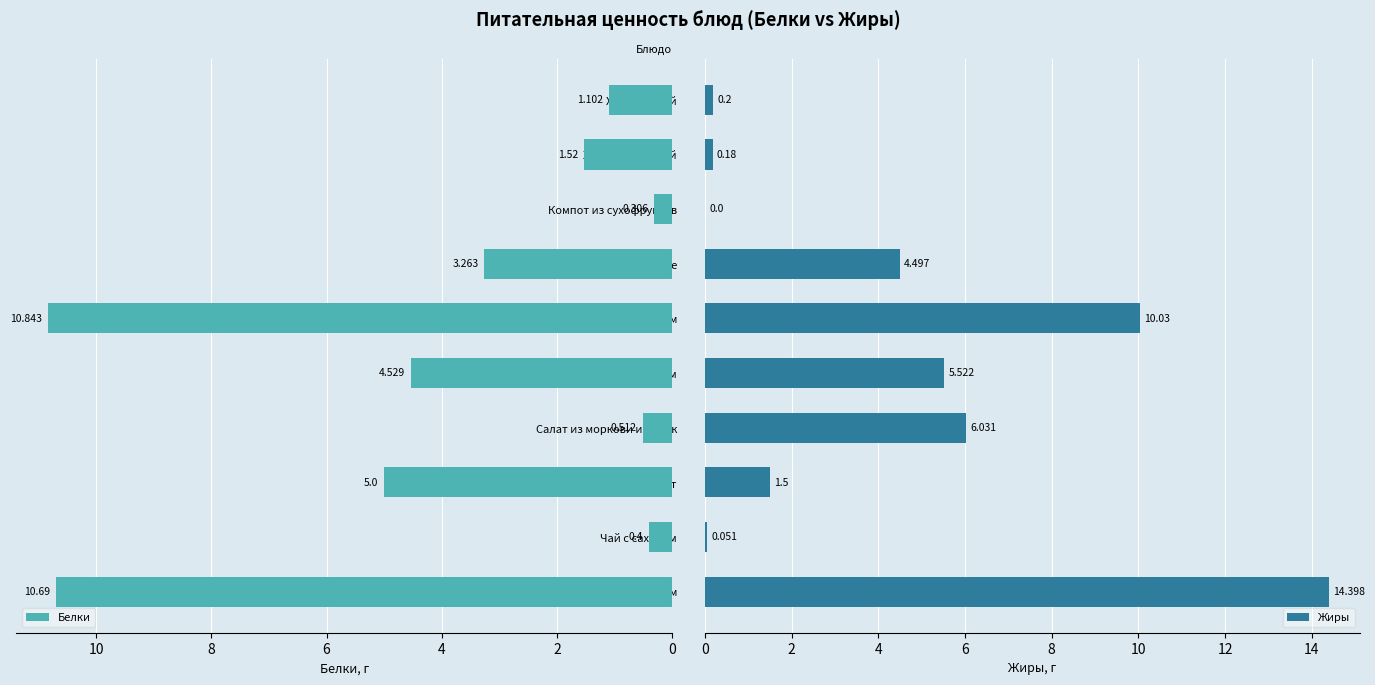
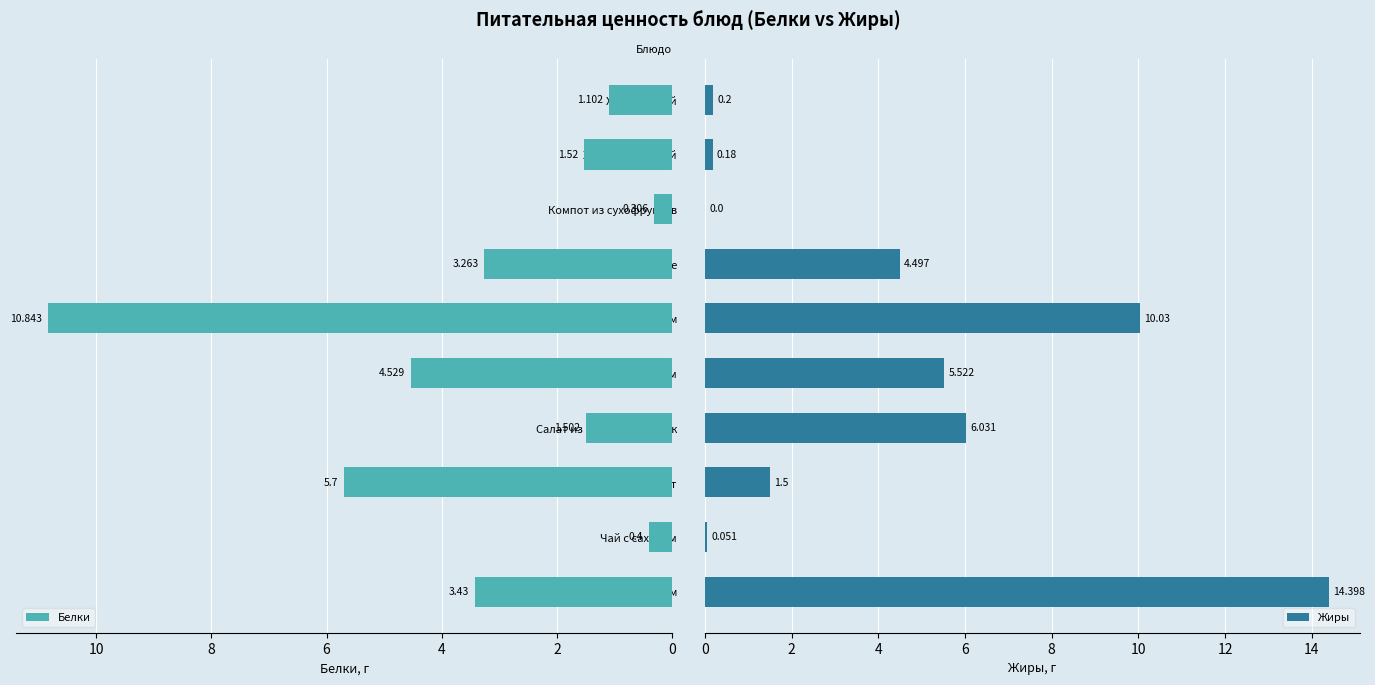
  {
    "Блюдо": {
      "Хлеб ржаной": 1.102,
      "Хлеб пшеничный": 1.52,
      "Компот из сухофруктов": 0.306,
      "Картофельное пюре": 3.263,
      "Биточки с соусом": 10.843,
      "Борщ с капустой и картофелем": 4.529,
-     "Салат из моркови и яблок": 0.512,
-     "Йогурт": 5.0,
+     "Салат из моркови и яблок": 1.502,
+     "Йогурт": 5.7,
      "Чай с сахаром": 0.4,
-     "Оладьи с молоком сгущенным": 10.69
+     "Оладьи с молоком сгущенным": 3.43
    }
  }
